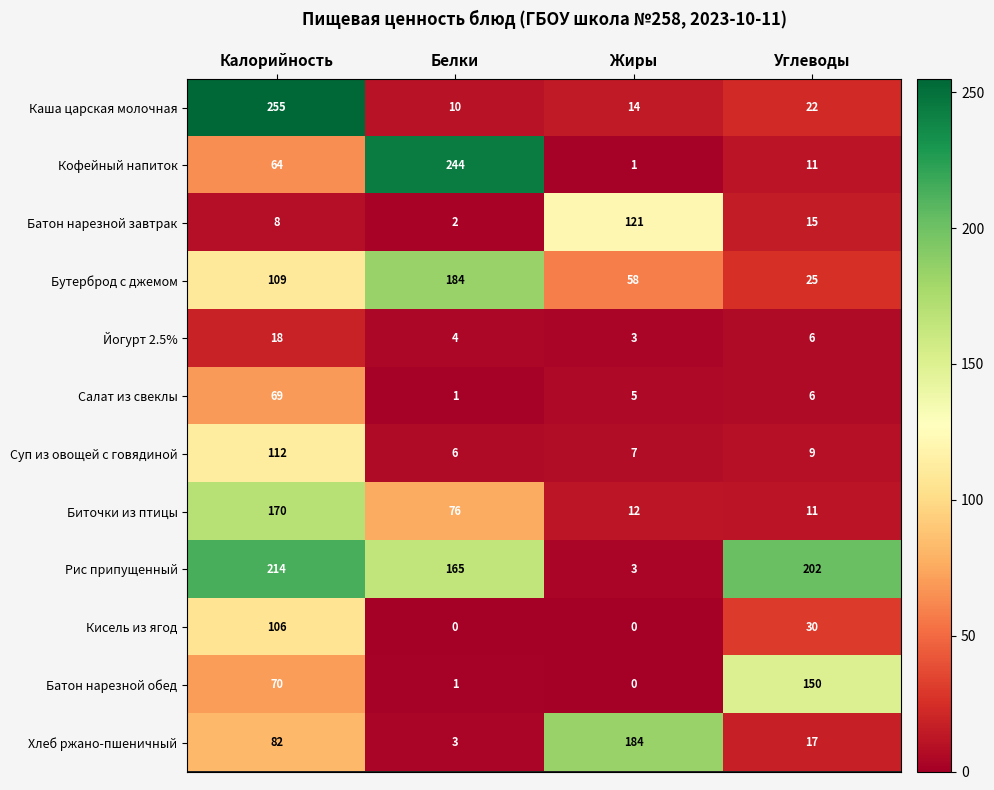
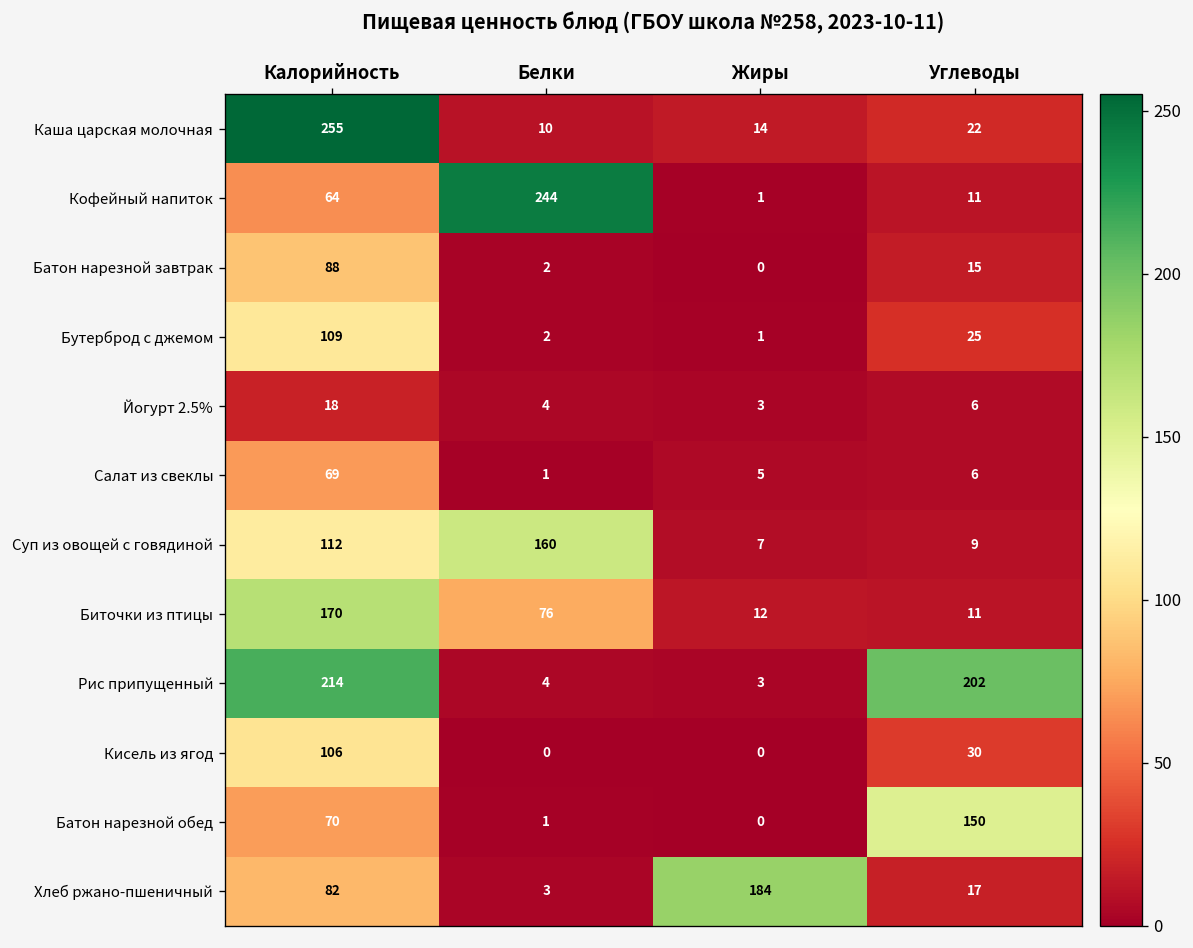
  {
    "Каша царская молочная": {
      "Калорийность": 255,
      "Белки": 10,
      "Жиры": 14,
      "Углеводы": 22
    },
    "Кофейный напиток": {
      "Калорийность": 64,
      "Белки": 244,
      "Жиры": 1,
      "Углеводы": 11
    },
    "Батон нарезной завтрак": {
-     "Калорийность": 8,
+     "Калорийность": 88,
      "Белки": 2,
-     "Жиры": 121,
+     "Жиры": 0,
      "Углеводы": 15
    },
    "Бутерброд с джемом": {
      "Калорийность": 109,
-     "Белки": 184,
-     "Жиры": 58,
+     "Белки": 2,
+     "Жиры": 1,
      "Углеводы": 25
    },
    "Йогурт 2.5%": {
      "Калорийность": 18,
      "Белки": 4,
      "Жиры": 3,
      "Углеводы": 6
    },
    "Салат из свеклы": {
      "Калорийность": 69,
      "Белки": 1,
      "Жиры": 5,
      "Углеводы": 6
    },
    "Суп из овощей с говядиной": {
      "Калорийность": 112,
-     "Белки": 6,
+     "Белки": 160,
      "Жиры": 7,
      "Углеводы": 9
    },
    "Биточки из птицы": {
      "Калорийность": 170,
      "Белки": 76,
      "Жиры": 12,
      "Углеводы": 11
    },
    "Рис припущенный": {
      "Калорийность": 214,
-     "Белки": 165,
+     "Белки": 4,
      "Жиры": 3,
      "Углеводы": 202
    },
    "Кисель из ягод": {
      "Калорийность": 106,
      "Белки": 0,
      "Жиры": 0,
      "Углеводы": 30
    },
    "Батон нарезной обед": {
      "Калорийность": 70,
      "Белки": 1,
      "Жиры": 0,
      "Углеводы": 150
    },
    "Хлеб ржано-пшеничный": {
      "Калорийность": 82,
      "Белки": 3,
      "Жиры": 184,
      "Углеводы": 17
    }
  }
